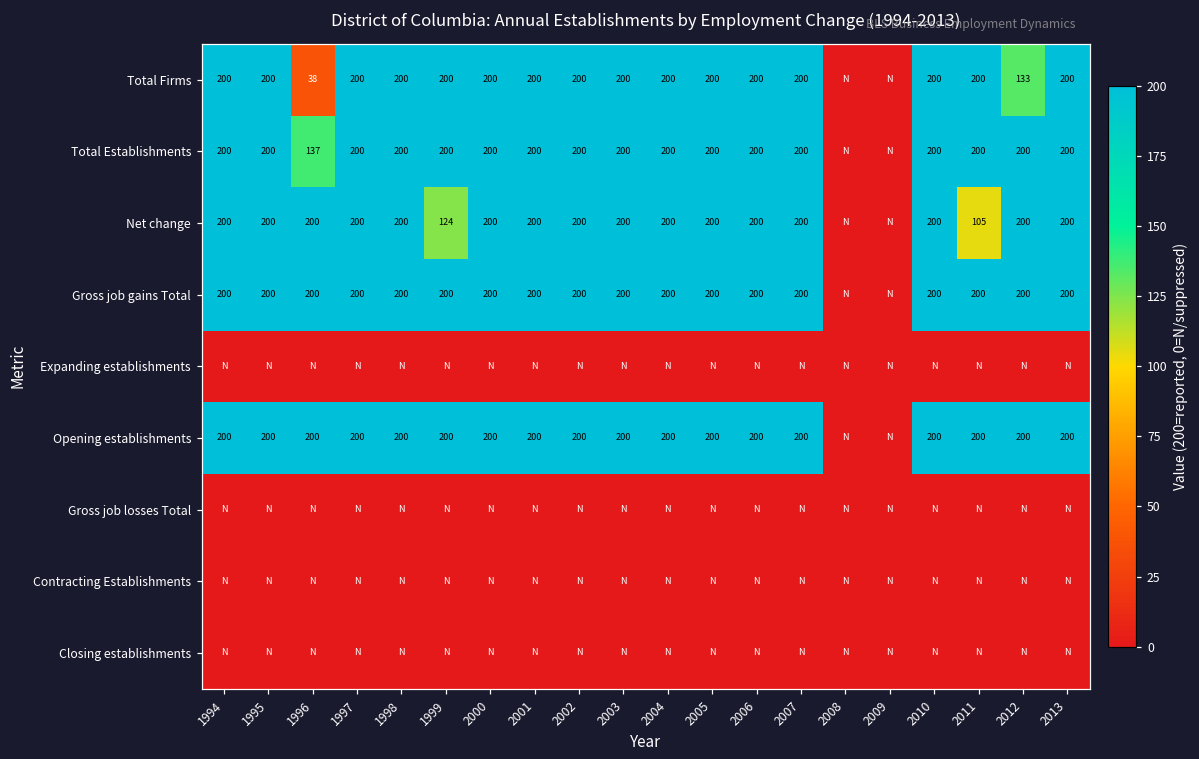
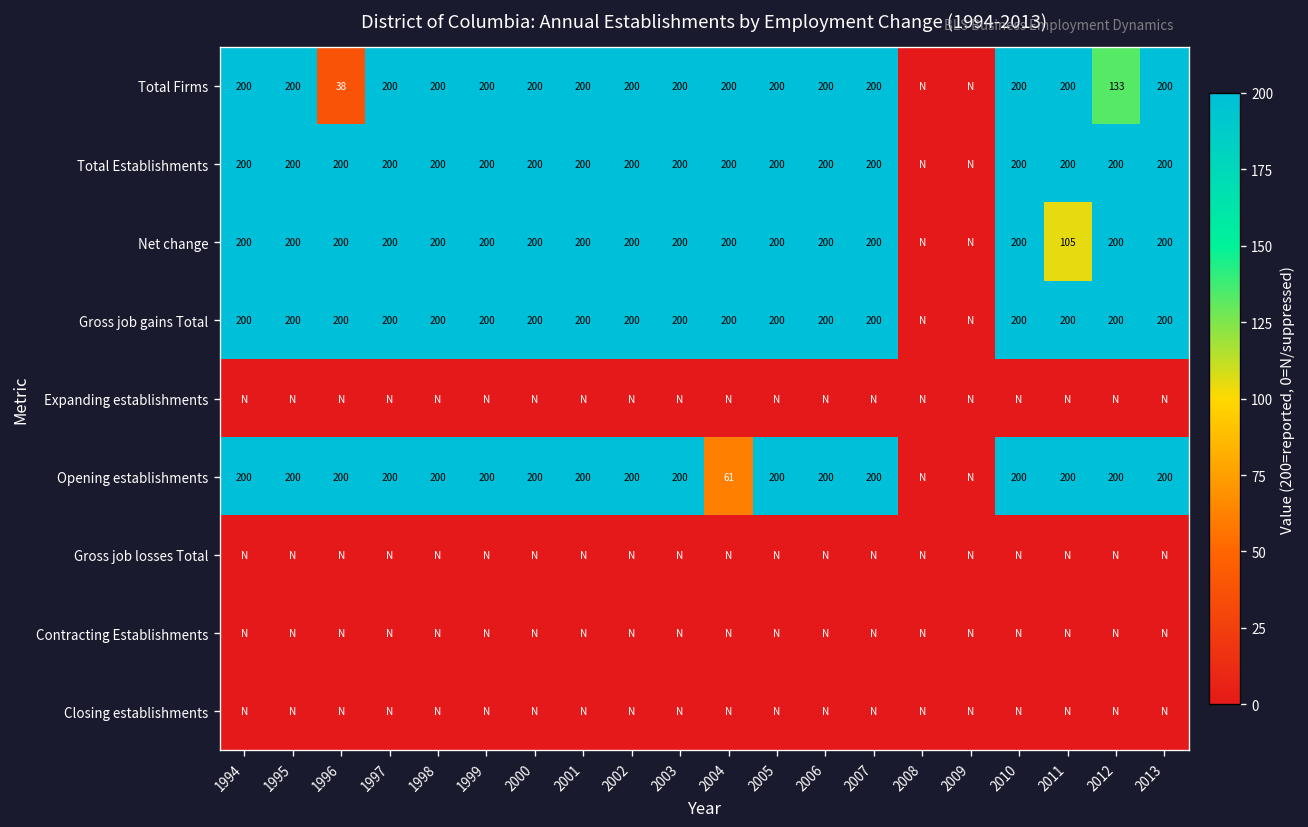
  {
    "Total Firms": {
      "1994": 200,
      "1995": 200,
      "1996": 38,
      "1997": 200,
      "1998": 200,
      "1999": 200,
      "2000": 200,
      "2001": 200,
      "2002": 200,
      "2003": 200,
      "2004": 200,
      "2005": 200,
      "2006": 200,
      "2007": 200,
      "2010": 200,
      "2011": 200,
      "2012": 133,
      "2013": 200
    },
    "Total Establishments": {
      "1994": 200,
      "1995": 200,
-     "1996": 137,
+     "1996": 200,
      "1997": 200,
      "1998": 200,
      "1999": 200,
      "2000": 200,
      "2001": 200,
      "2002": 200,
      "2003": 200,
      "2004": 200,
      "2005": 200,
      "2006": 200,
      "2007": 200,
      "2010": 200,
      "2011": 200,
      "2012": 200,
      "2013": 200
    },
    "Net change": {
      "1994": 200,
      "1995": 200,
      "1996": 200,
      "1997": 200,
      "1998": 200,
-     "1999": 124,
+     "1999": 200,
      "2000": 200,
      "2001": 200,
      "2002": 200,
      "2003": 200,
      "2004": 200,
      "2005": 200,
      "2006": 200,
      "2007": 200,
      "2010": 200,
      "2011": 105,
      "2012": 200,
      "2013": 200
    },
    "Gross job gains Total": {
      "1994": 200,
      "1995": 200,
      "1996": 200,
      "1997": 200,
      "1998": 200,
      "1999": 200,
      "2000": 200,
      "2001": 200,
      "2002": 200,
      "2003": 200,
      "2004": 200,
      "2005": 200,
      "2006": 200,
      "2007": 200,
      "2010": 200,
      "2011": 200,
      "2012": 200,
      "2013": 200
    },
    "Opening establishments": {
      "1994": 200,
      "1995": 200,
      "1996": 200,
      "1997": 200,
      "1998": 200,
      "1999": 200,
      "2000": 200,
      "2001": 200,
      "2002": 200,
      "2003": 200,
-     "2004": 200,
+     "2004": 61,
      "2005": 200,
      "2006": 200,
      "2007": 200,
      "2010": 200,
      "2011": 200,
      "2012": 200,
      "2013": 200
    }
  }
